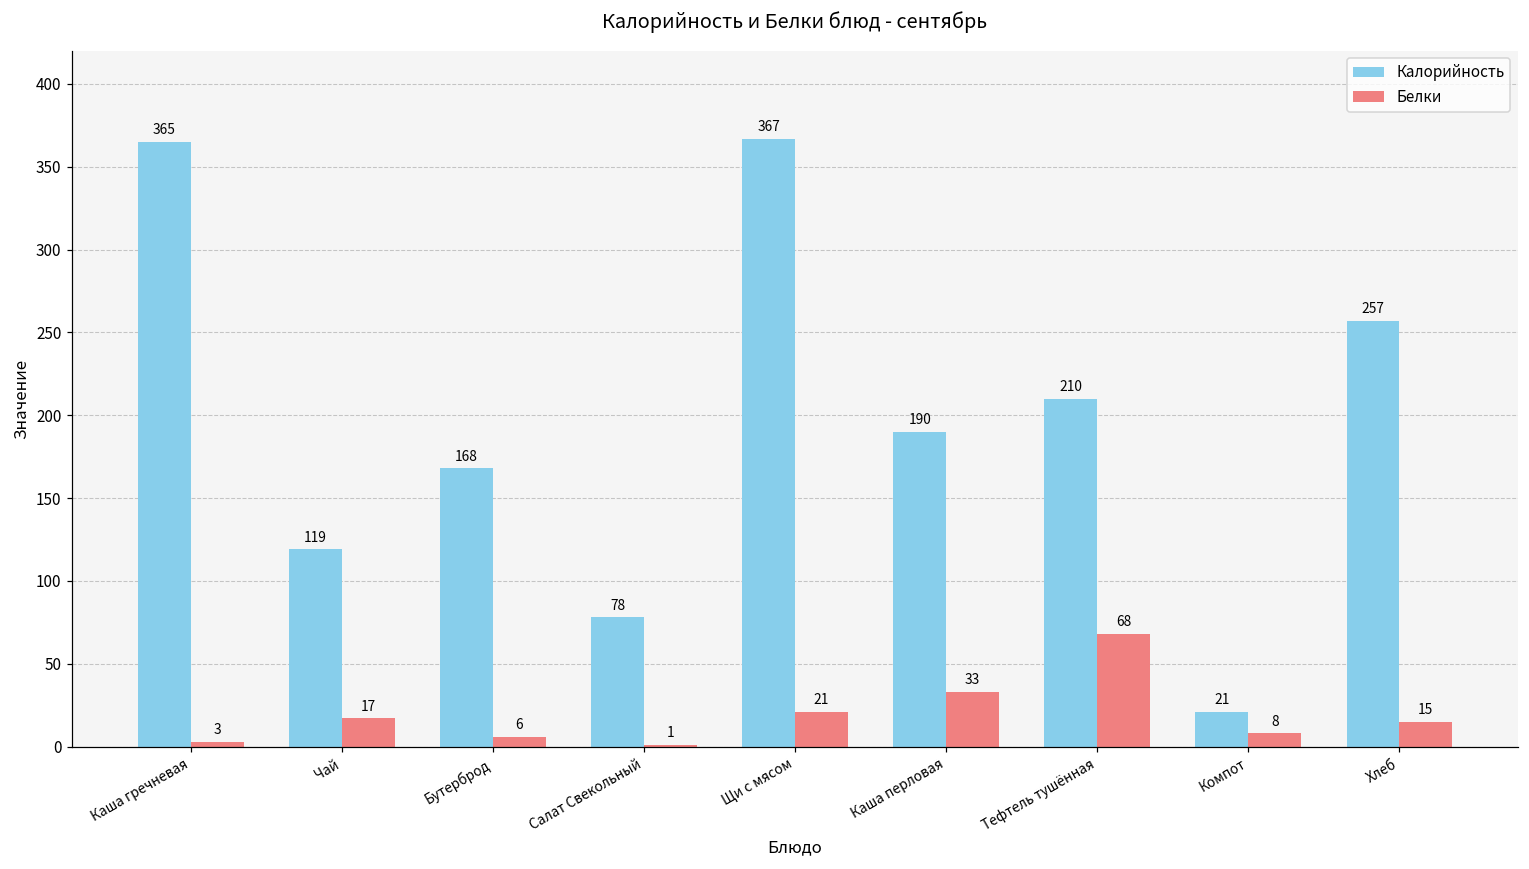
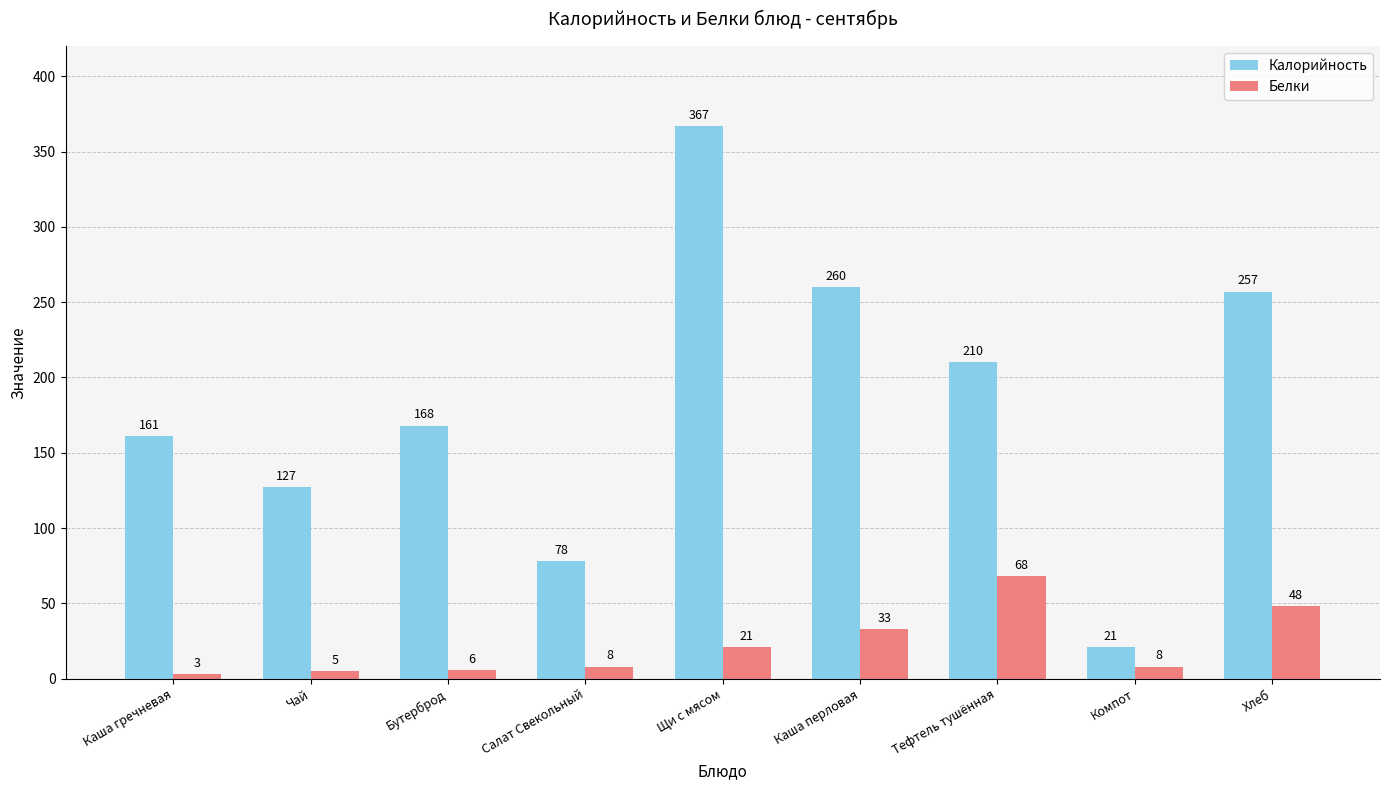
  {
    "Калорийность": {
-     "Каша гречневая": 365,
-     "Чай": 119,
+     "Каша гречневая": 161,
+     "Чай": 127,
      "Бутерброд": 168,
      "Салат Свекольный": 78,
      "Щи с мясом": 367,
-     "Каша перловая": 190,
+     "Каша перловая": 260,
      "Тефтель тушённая": 210,
      "Компот": 21,
      "Хлеб": 257
    },
    "Белки": {
      "Каша гречневая": 3,
-     "Чай": 17,
+     "Чай": 5,
      "Бутерброд": 6,
-     "Салат Свекольный": 1,
+     "Салат Свекольный": 8,
      "Щи с мясом": 21,
      "Каша перловая": 33,
      "Тефтель тушённая": 68,
      "Компот": 8,
-     "Хлеб": 15
+     "Хлеб": 48
    }
  }
